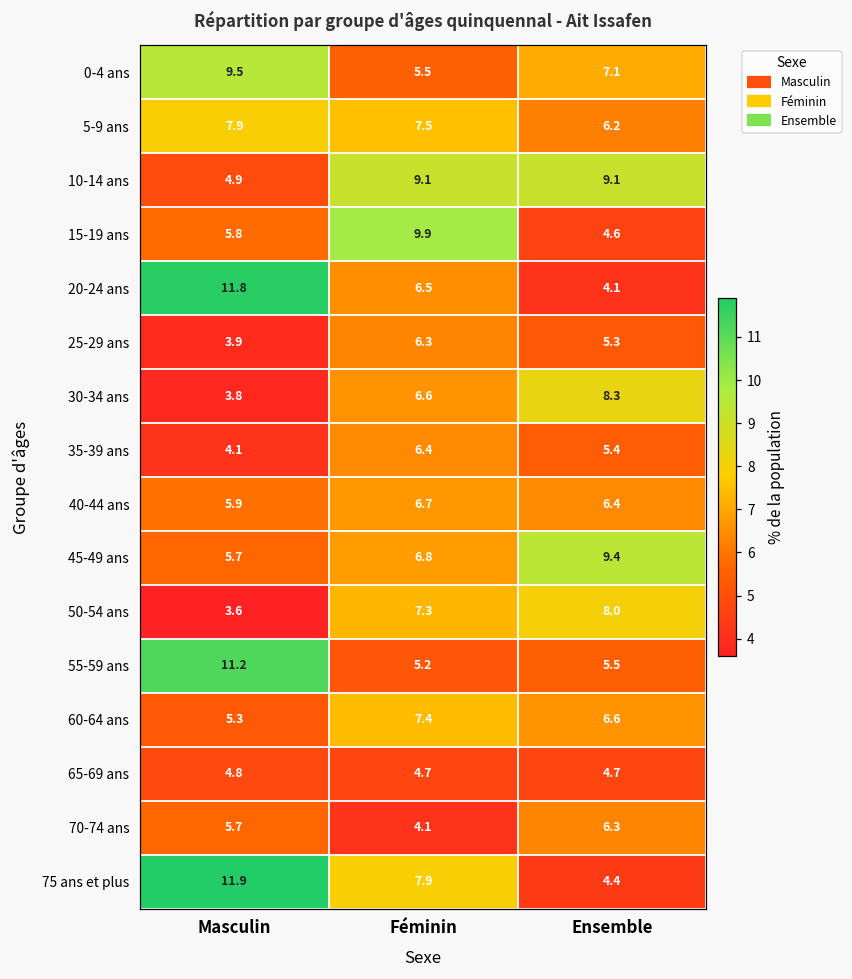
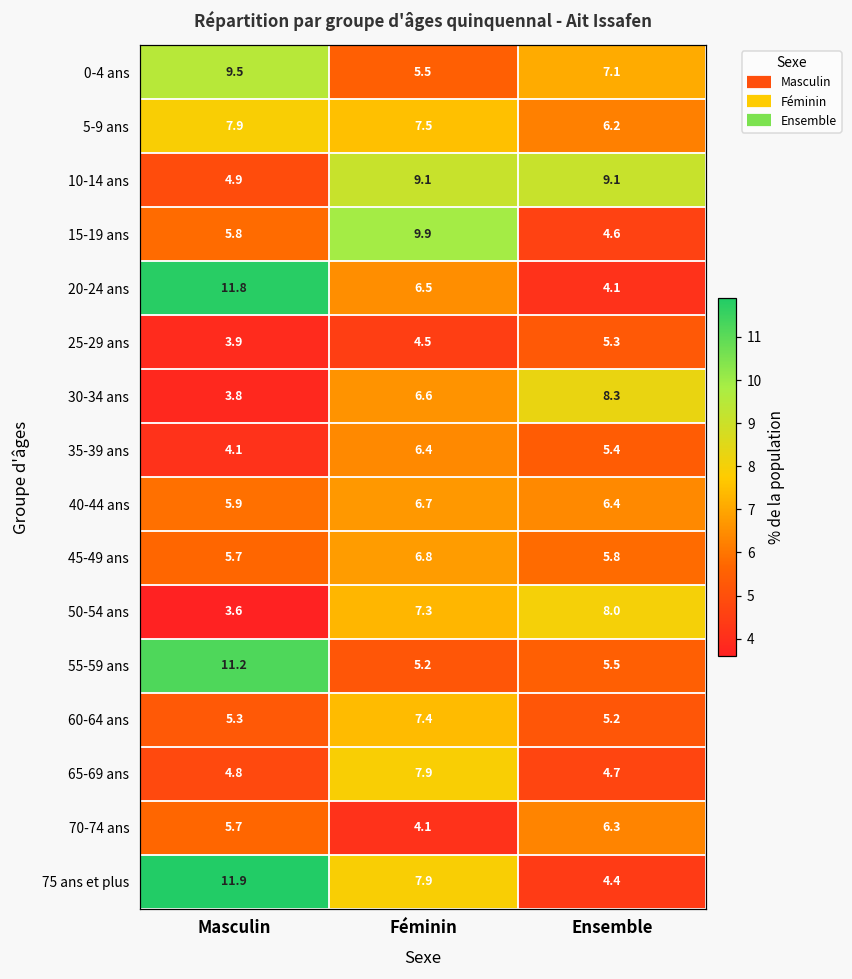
  {
    "0-4 ans": {
      "Masculin": 9.5,
      "Féminin": 5.5,
      "Ensemble": 7.1
    },
    "5-9 ans": {
      "Masculin": 7.9,
      "Féminin": 7.5,
      "Ensemble": 6.2
    },
    "10-14 ans": {
      "Masculin": 4.9,
      "Féminin": 9.1,
      "Ensemble": 9.1
    },
    "15-19 ans": {
      "Masculin": 5.8,
      "Féminin": 9.9,
      "Ensemble": 4.6
    },
    "20-24 ans": {
      "Masculin": 11.8,
      "Féminin": 6.5,
      "Ensemble": 4.1
    },
    "25-29 ans": {
      "Masculin": 3.9,
-     "Féminin": 6.3,
+     "Féminin": 4.5,
      "Ensemble": 5.3
    },
    "30-34 ans": {
      "Masculin": 3.8,
      "Féminin": 6.6,
      "Ensemble": 8.3
    },
    "35-39 ans": {
      "Masculin": 4.1,
      "Féminin": 6.4,
      "Ensemble": 5.4
    },
    "40-44 ans": {
      "Masculin": 5.9,
      "Féminin": 6.7,
      "Ensemble": 6.4
    },
    "45-49 ans": {
      "Masculin": 5.7,
      "Féminin": 6.8,
-     "Ensemble": 9.4
+     "Ensemble": 5.8
    },
    "50-54 ans": {
      "Masculin": 3.6,
      "Féminin": 7.3,
      "Ensemble": 8.0
    },
    "55-59 ans": {
      "Masculin": 11.2,
      "Féminin": 5.2,
      "Ensemble": 5.5
    },
    "60-64 ans": {
      "Masculin": 5.3,
      "Féminin": 7.4,
-     "Ensemble": 6.6
+     "Ensemble": 5.2
    },
    "65-69 ans": {
      "Masculin": 4.8,
-     "Féminin": 4.7,
+     "Féminin": 7.9,
      "Ensemble": 4.7
    },
    "70-74 ans": {
      "Masculin": 5.7,
      "Féminin": 4.1,
      "Ensemble": 6.3
    },
    "75 ans et plus": {
      "Masculin": 11.9,
      "Féminin": 7.9,
      "Ensemble": 4.4
    }
  }
